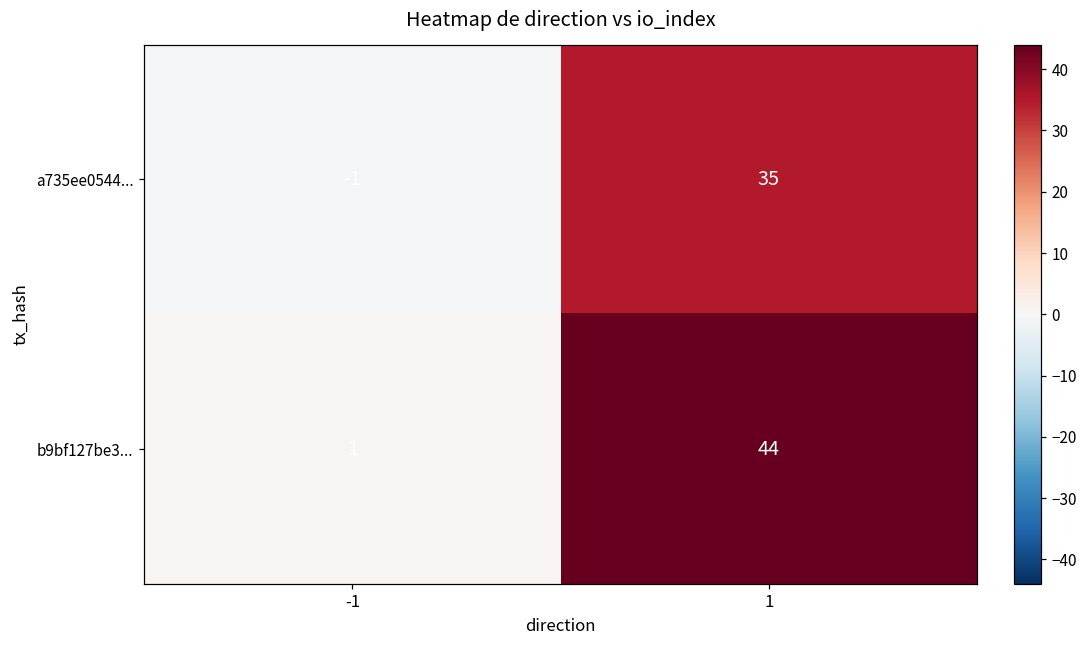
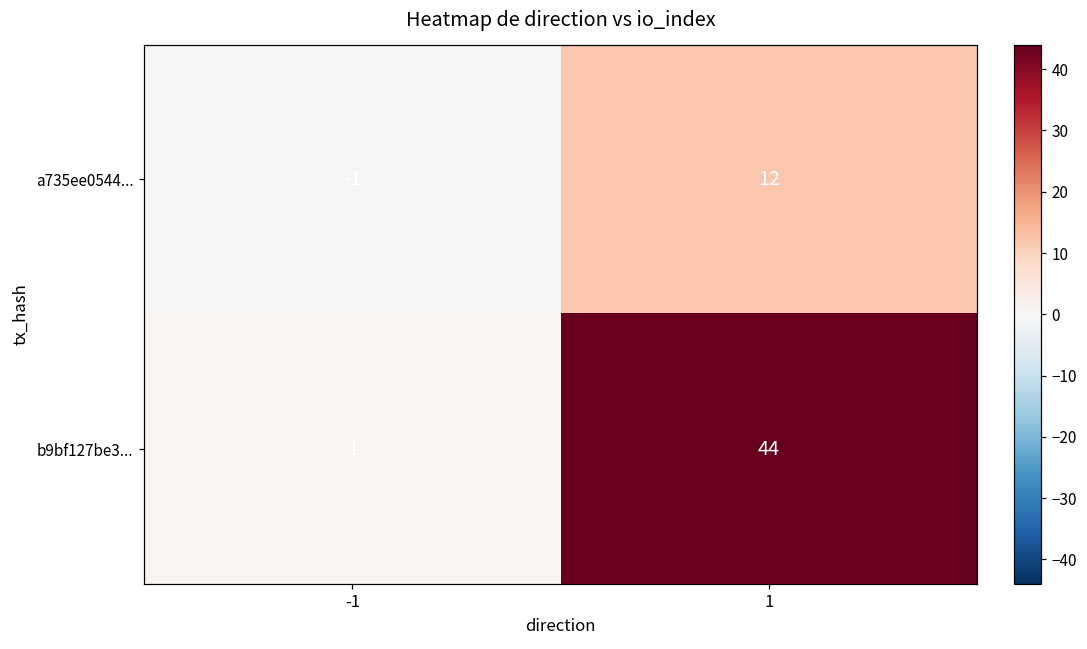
  {
    "a735ee0544...": {
-     "1": 35
+     "1": 12
    },
    "b9bf127be3...": {
      "1": 44
    }
  }
